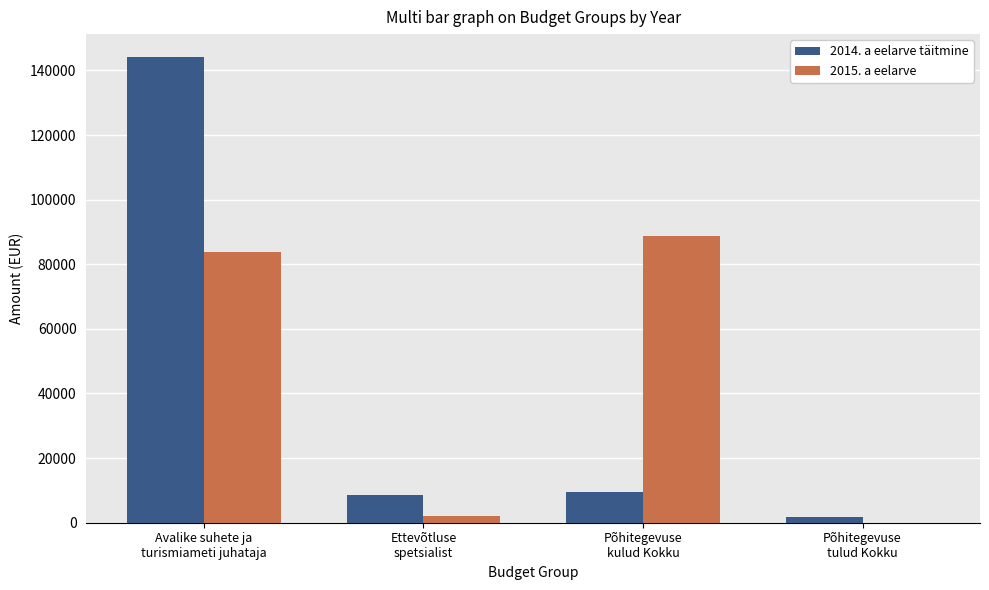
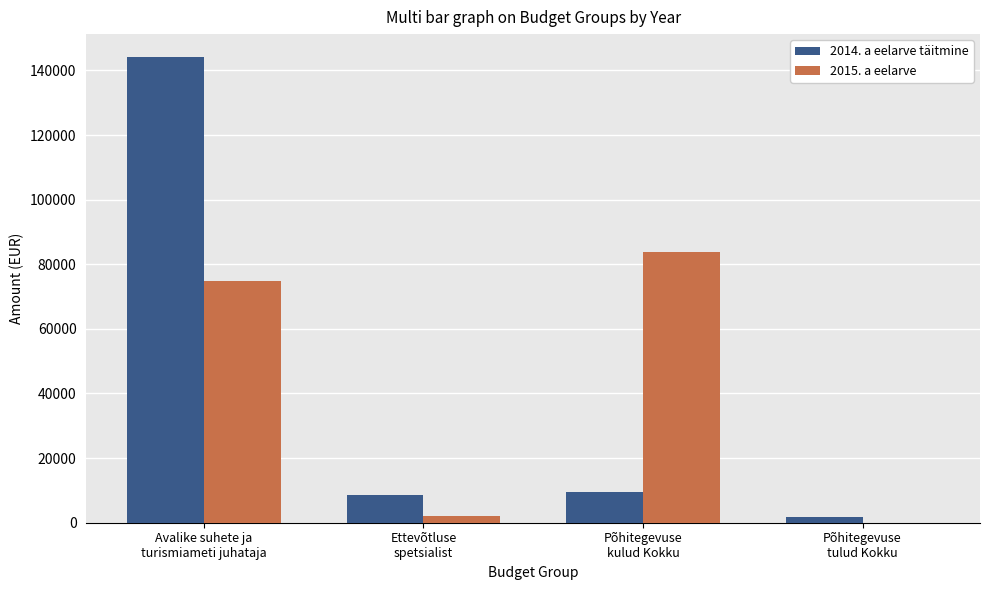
  {
    "2014. a eelarve täitmine": {
      "Avalike suhete ja turismiameti juhataja": 144000,
      "Ettevõtluse spetsialist": 9000,
      "Põhitegevuse kulud Kokku": 9000,
      "Põhitegevuse tulud Kokku": 2000
    },
    "2015. a eelarve": {
-     "Avalike suhete ja turismiameti juhataja": 84000,
+     "Avalike suhete ja turismiameti juhataja": 75000,
      "Ettevõtluse spetsialist": 2000,
-     "Põhitegevuse kulud Kokku": 89000,
+     "Põhitegevuse kulud Kokku": 84000,
      "Põhitegevuse tulud Kokku": 0
    }
  }
